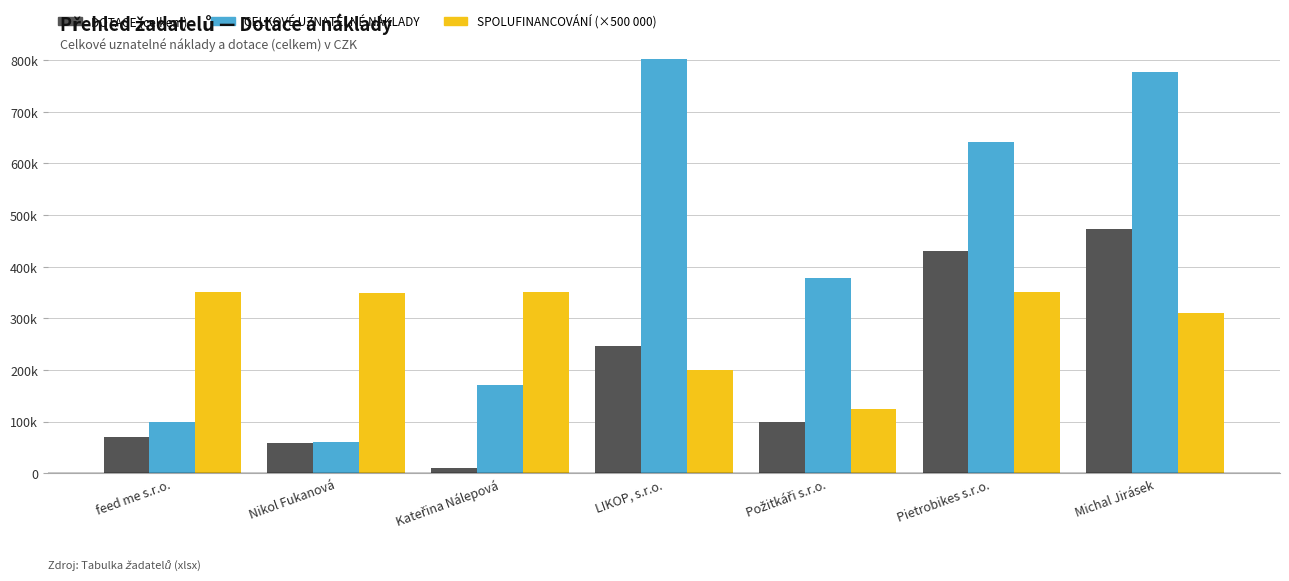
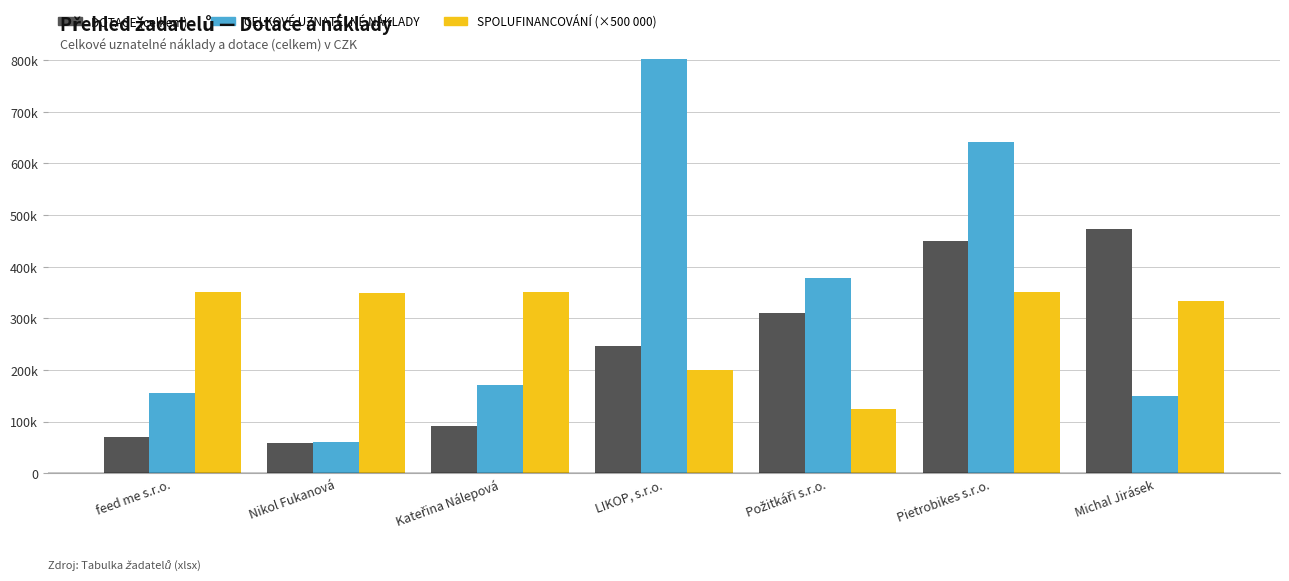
  {
    "DOTACE (celkem)": {
      "feed me s.r.o.": 70000,
      "Nikol Fukanová": 60000,
-     "Kateřina Nálepová": 10000,
+     "Kateřina Nálepová": 90000,
      "LIKOP, s.r.o.": 250000,
-     "Požitkáři s.r.o.": 100000,
-     "Pietrobikes s.r.o.": 430000,
+     "Požitkáři s.r.o.": 310000,
+     "Pietrobikes s.r.o.": 450000,
      "Michal Jirásek": 470000
    },
    "CELKOVÉ UZNATELNÉ NÁKLADY": {
-     "feed me s.r.o.": 100000,
+     "feed me s.r.o.": 160000,
      "Nikol Fukanová": 60000,
      "Kateřina Nálepová": 170000,
      "LIKOP, s.r.o.": 800000,
      "Požitkáři s.r.o.": 380000,
      "Pietrobikes s.r.o.": 640000,
-     "Michal Jirásek": 780000
+     "Michal Jirásek": 150000
    },
    "SPOLUFINANCOVÁNÍ (×500 000)": {
      "feed me s.r.o.": 350000,
      "Nikol Fukanová": 350000,
      "Kateřina Nálepová": 350000,
      "LIKOP, s.r.o.": 200000,
      "Požitkáři s.r.o.": 130000,
      "Pietrobikes s.r.o.": 350000,
-     "Michal Jirásek": 310000
+     "Michal Jirásek": 330000
    }
  }
